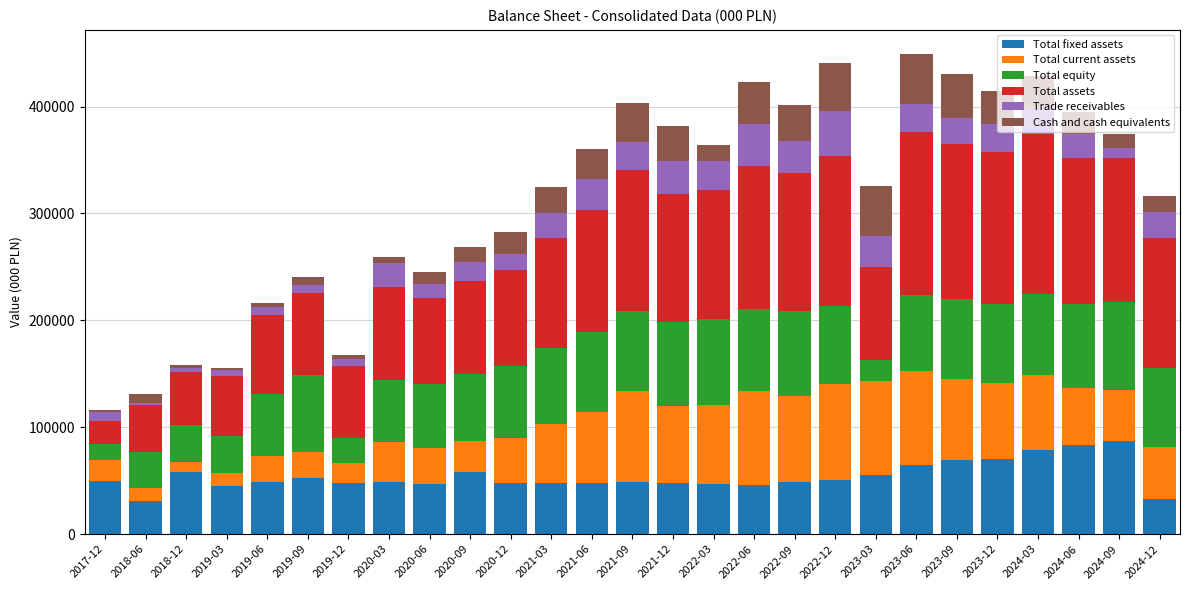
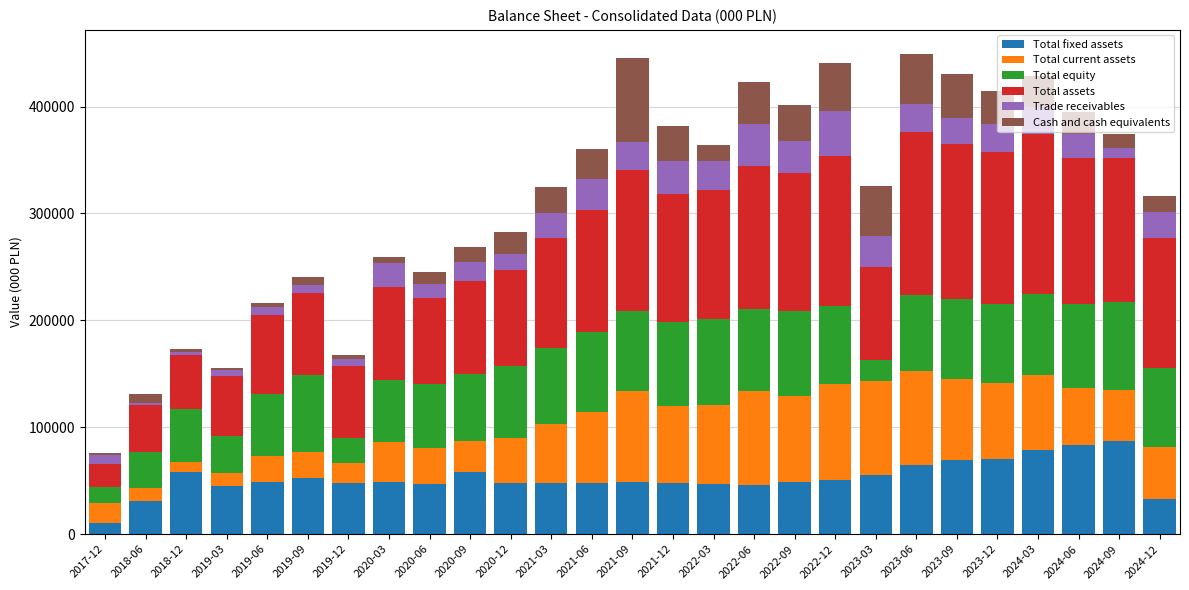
  {
    "Total fixed assets": {
-     "2017-12": 50000,
+     "2017-12": 10000,
      "2018-06": 31000,
      "2018-12": 58000,
      "2019-03": 45000,
      "2019-06": 49000,
      "2019-09": 52000,
      "2019-12": 48000,
      "2020-03": 48000,
      "2020-06": 47000,
      "2020-09": 58000,
      "2020-12": 48000,
      "2021-03": 47000,
      "2021-06": 47000,
      "2021-09": 48000,
      "2021-12": 48000,
      "2022-03": 47000,
      "2022-06": 46000,
      "2022-09": 49000,
      "2022-12": 51000,
      "2023-03": 55000,
      "2023-06": 65000,
      "2023-09": 69000,
      "2023-12": 70000,
      "2024-03": 79000,
      "2024-06": 84000,
      "2024-09": 87000,
      "2024-12": 33000
    },
    "Total current assets": {
      "2017-12": 19000,
      "2018-06": 12000,
      "2018-12": 10000,
      "2019-03": 11000,
      "2019-06": 24000,
      "2019-09": 24000,
      "2019-12": 19000,
      "2020-03": 38000,
      "2020-06": 34000,
      "2020-09": 29000,
      "2020-12": 43000,
      "2021-03": 55000,
      "2021-06": 67000,
      "2021-09": 85000,
      "2021-12": 72000,
      "2022-03": 73000,
      "2022-06": 88000,
      "2022-09": 81000,
      "2022-12": 89000,
      "2023-03": 88000,
      "2023-06": 87000,
      "2023-09": 76000,
      "2023-12": 72000,
      "2024-03": 71000,
      "2024-06": 53000,
      "2024-09": 48000,
      "2024-12": 49000
    },
    "Total equity": {
      "2017-12": 15000,
      "2018-06": 33000,
-     "2018-12": 35000,
+     "2018-12": 50000,
      "2019-03": 35000,
      "2019-06": 58000,
      "2019-09": 73000,
      "2019-12": 24000,
      "2020-03": 58000,
      "2020-06": 60000,
      "2020-09": 62000,
      "2020-12": 67000,
      "2021-03": 72000,
      "2021-06": 74000,
      "2021-09": 75000,
      "2021-12": 79000,
      "2022-03": 81000,
      "2022-06": 76000,
      "2022-09": 79000,
      "2022-12": 74000,
      "2023-03": 19000,
      "2023-06": 71000,
      "2023-09": 74000,
      "2023-12": 74000,
      "2024-03": 76000,
      "2024-06": 79000,
      "2024-09": 82000,
      "2024-12": 74000
    },
    "Total assets": {
      "2017-12": 21000,
      "2018-06": 44000,
      "2018-12": 50000,
      "2019-03": 57000,
      "2019-06": 73000,
      "2019-09": 76000,
      "2019-12": 67000,
      "2020-03": 86000,
      "2020-06": 81000,
      "2020-09": 87000,
      "2020-12": 90000,
      "2021-03": 103000,
      "2021-06": 115000,
      "2021-09": 132000,
      "2021-12": 120000,
      "2022-03": 121000,
      "2022-06": 134000,
      "2022-09": 129000,
      "2022-12": 140000,
      "2023-03": 88000,
      "2023-06": 153000,
      "2023-09": 145000,
      "2023-12": 142000,
      "2024-03": 149000,
      "2024-06": 137000,
      "2024-09": 135000,
      "2024-12": 122000
    },
    "Trade receivables": {
      "2017-12": 9000,
      "2018-06": 2000,
      "2018-12": 4000,
      "2019-03": 5000,
      "2019-06": 7000,
      "2019-09": 8000,
      "2019-12": 7000,
      "2020-03": 23000,
      "2020-06": 13000,
      "2020-09": 18000,
      "2020-12": 15000,
      "2021-03": 23000,
      "2021-06": 29000,
      "2021-09": 26000,
      "2021-12": 30000,
      "2022-03": 27000,
      "2022-06": 39000,
      "2022-09": 30000,
      "2022-12": 42000,
      "2023-03": 29000,
      "2023-06": 26000,
      "2023-09": 24000,
      "2024-06": 22000,
      "2024-09": 9000,
      "2024-12": 24000
    },
    "Cash and cash equivalents": {
      "2018-06": 9000,
      "2018-12": 3000,
      "2019-06": 4000,
      "2019-09": 8000,
      "2019-12": 4000,
      "2020-03": 6000,
      "2020-06": 11000,
      "2020-09": 14000,
      "2020-12": 21000,
      "2021-03": 24000,
      "2021-06": 28000,
-     "2021-09": 36000,
+     "2021-09": 79000,
      "2021-12": 33000,
      "2022-03": 15000,
      "2022-06": 39000,
      "2022-09": 34000,
      "2022-12": 45000,
      "2023-03": 47000,
      "2023-06": 47000,
      "2023-09": 41000,
      "2024-09": 14000,
      "2024-12": 15000
    }
  }
